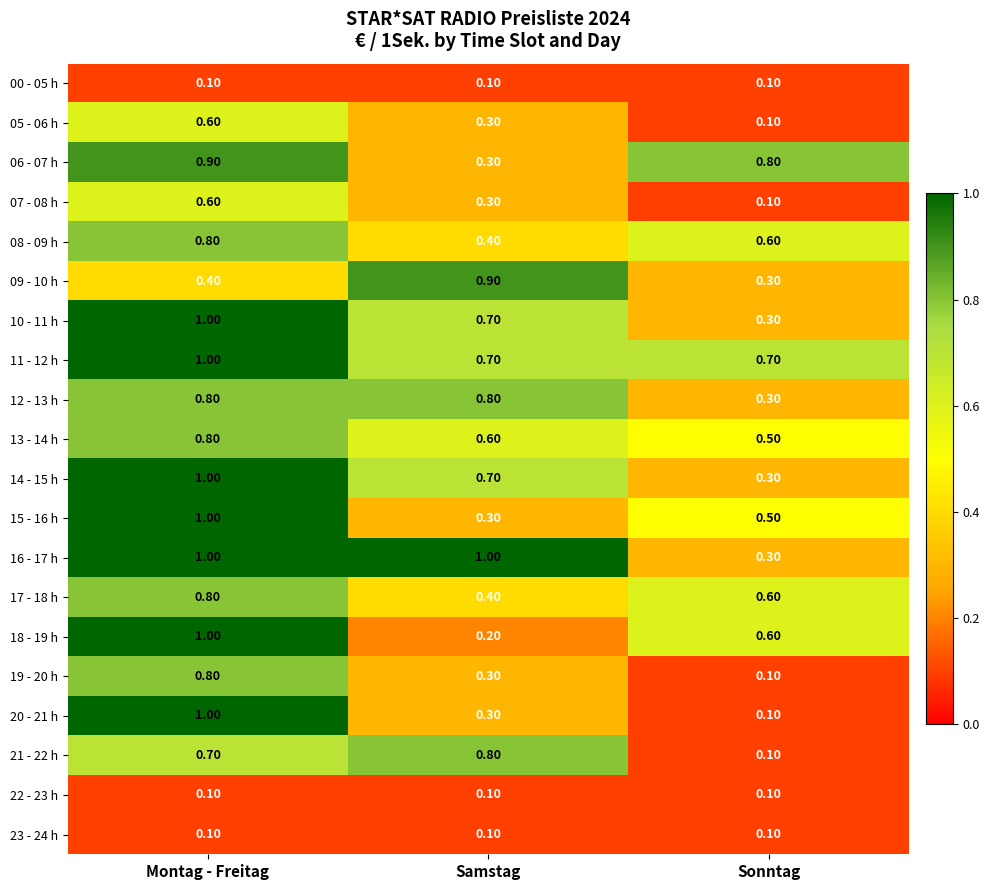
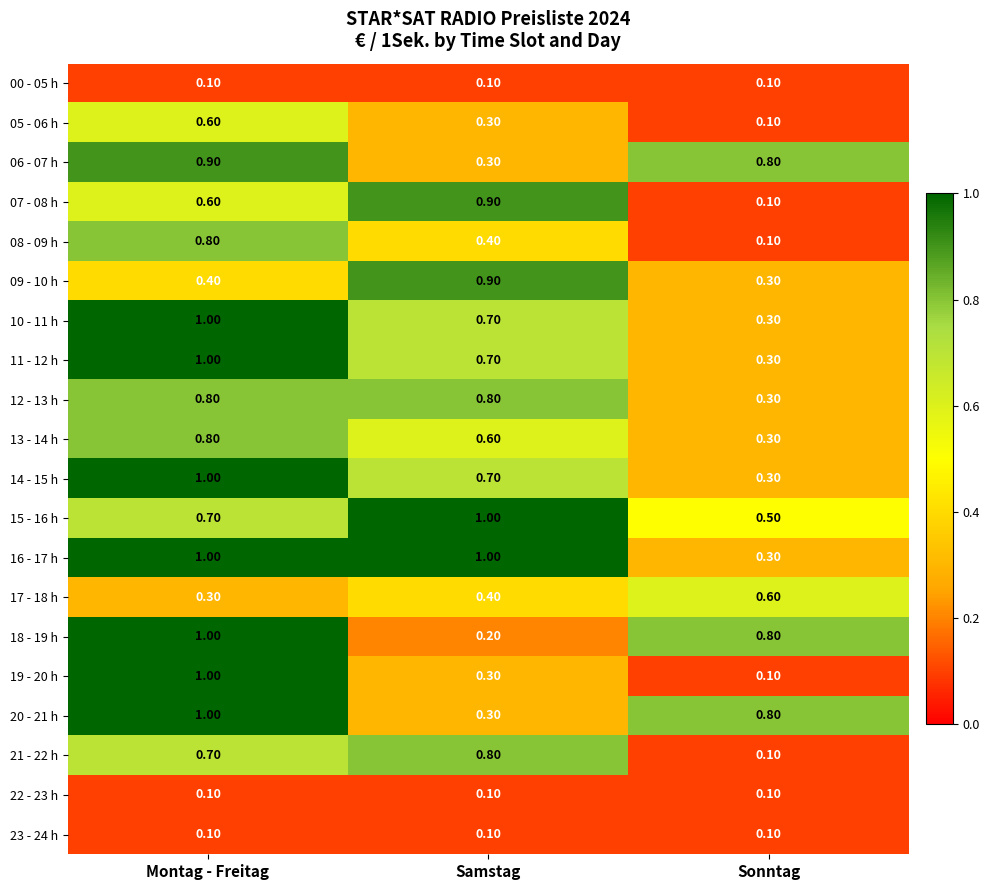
  {
    "00 - 05 h": {
      "Montag - Freitag": 0.10,
      "Samstag": 0.10,
      "Sonntag": 0.10
    },
    "05 - 06 h": {
      "Montag - Freitag": 0.60,
      "Samstag": 0.30,
      "Sonntag": 0.10
    },
    "06 - 07 h": {
      "Montag - Freitag": 0.90,
      "Samstag": 0.30,
      "Sonntag": 0.80
    },
    "07 - 08 h": {
      "Montag - Freitag": 0.60,
-     "Samstag": 0.30,
+     "Samstag": 0.90,
      "Sonntag": 0.10
    },
    "08 - 09 h": {
      "Montag - Freitag": 0.80,
      "Samstag": 0.40,
-     "Sonntag": 0.60
+     "Sonntag": 0.10
    },
    "09 - 10 h": {
      "Montag - Freitag": 0.40,
      "Samstag": 0.90,
      "Sonntag": 0.30
    },
    "10 - 11 h": {
      "Montag - Freitag": 1.00,
      "Samstag": 0.70,
      "Sonntag": 0.30
    },
    "11 - 12 h": {
      "Montag - Freitag": 1.00,
      "Samstag": 0.70,
-     "Sonntag": 0.70
+     "Sonntag": 0.30
    },
    "12 - 13 h": {
      "Montag - Freitag": 0.80,
      "Samstag": 0.80,
      "Sonntag": 0.30
    },
    "13 - 14 h": {
      "Montag - Freitag": 0.80,
      "Samstag": 0.60,
-     "Sonntag": 0.50
+     "Sonntag": 0.30
    },
    "14 - 15 h": {
      "Montag - Freitag": 1.00,
      "Samstag": 0.70,
      "Sonntag": 0.30
    },
    "15 - 16 h": {
-     "Montag - Freitag": 1.00,
-     "Samstag": 0.30,
+     "Montag - Freitag": 0.70,
+     "Samstag": 1.00,
      "Sonntag": 0.50
    },
    "16 - 17 h": {
      "Montag - Freitag": 1.00,
      "Samstag": 1.00,
      "Sonntag": 0.30
    },
    "17 - 18 h": {
-     "Montag - Freitag": 0.80,
+     "Montag - Freitag": 0.30,
      "Samstag": 0.40,
      "Sonntag": 0.60
    },
    "18 - 19 h": {
      "Montag - Freitag": 1.00,
      "Samstag": 0.20,
-     "Sonntag": 0.60
+     "Sonntag": 0.80
    },
    "19 - 20 h": {
-     "Montag - Freitag": 0.80,
+     "Montag - Freitag": 1.00,
      "Samstag": 0.30,
      "Sonntag": 0.10
    },
    "20 - 21 h": {
      "Montag - Freitag": 1.00,
      "Samstag": 0.30,
-     "Sonntag": 0.10
+     "Sonntag": 0.80
    },
    "21 - 22 h": {
      "Montag - Freitag": 0.70,
      "Samstag": 0.80,
      "Sonntag": 0.10
    },
    "22 - 23 h": {
      "Montag - Freitag": 0.10,
      "Samstag": 0.10,
      "Sonntag": 0.10
    },
    "23 - 24 h": {
      "Montag - Freitag": 0.10,
      "Samstag": 0.10,
      "Sonntag": 0.10
    }
  }
